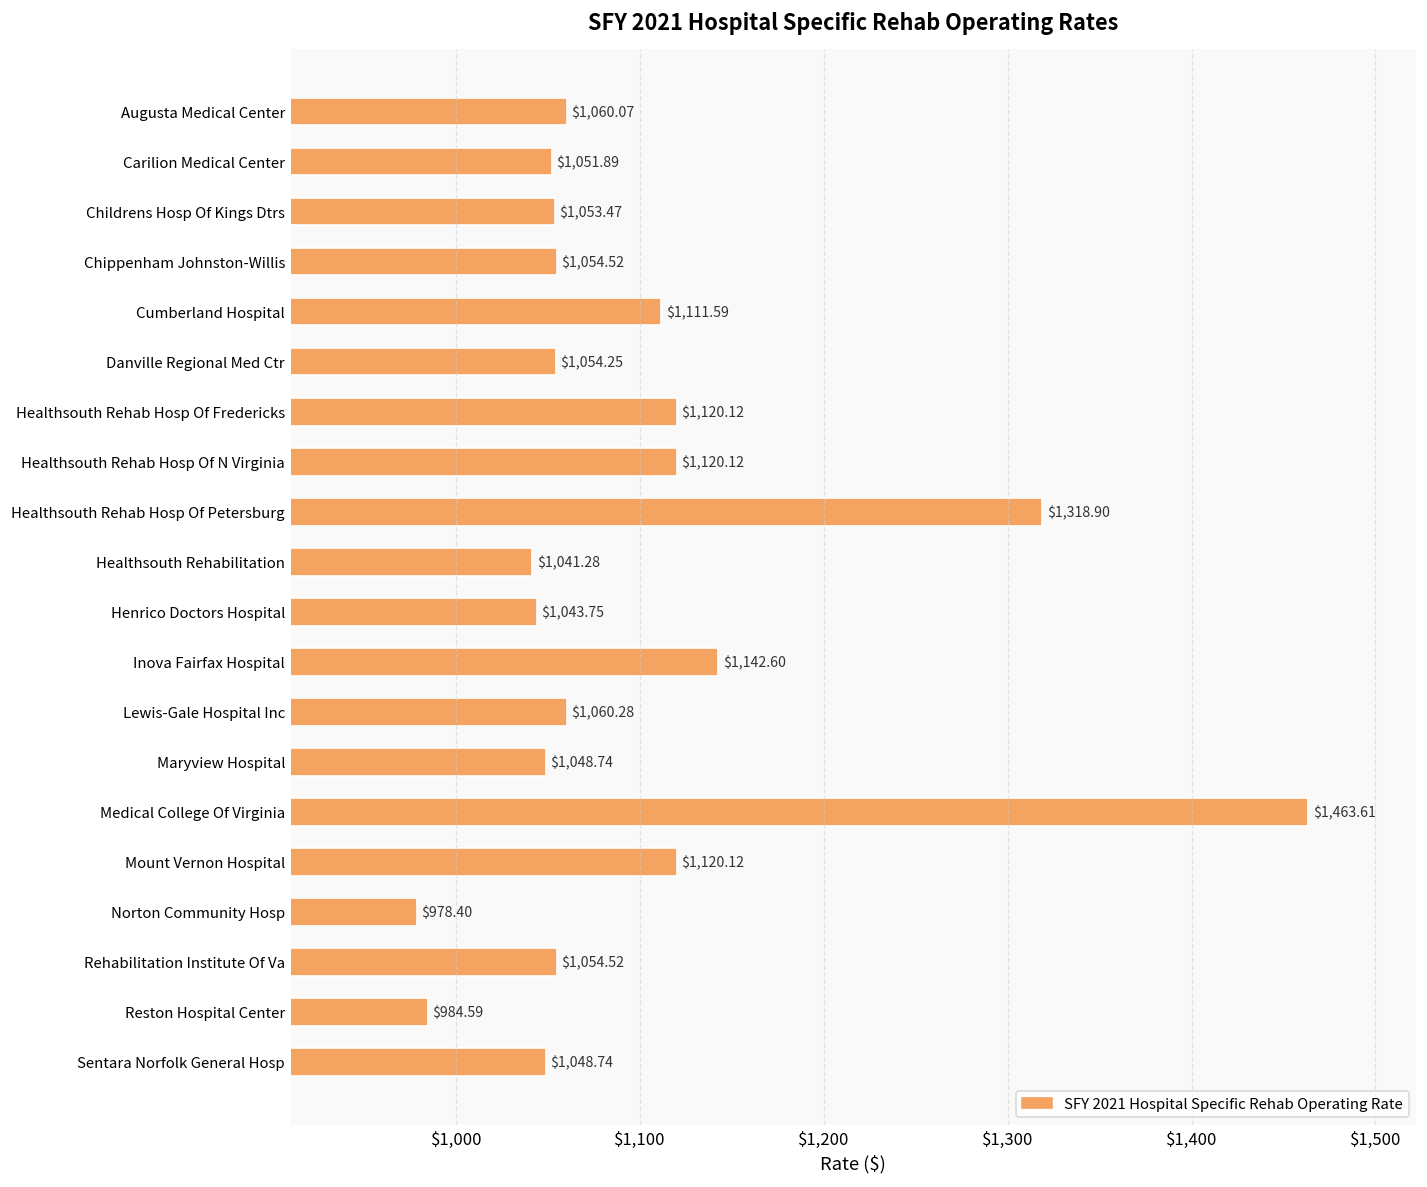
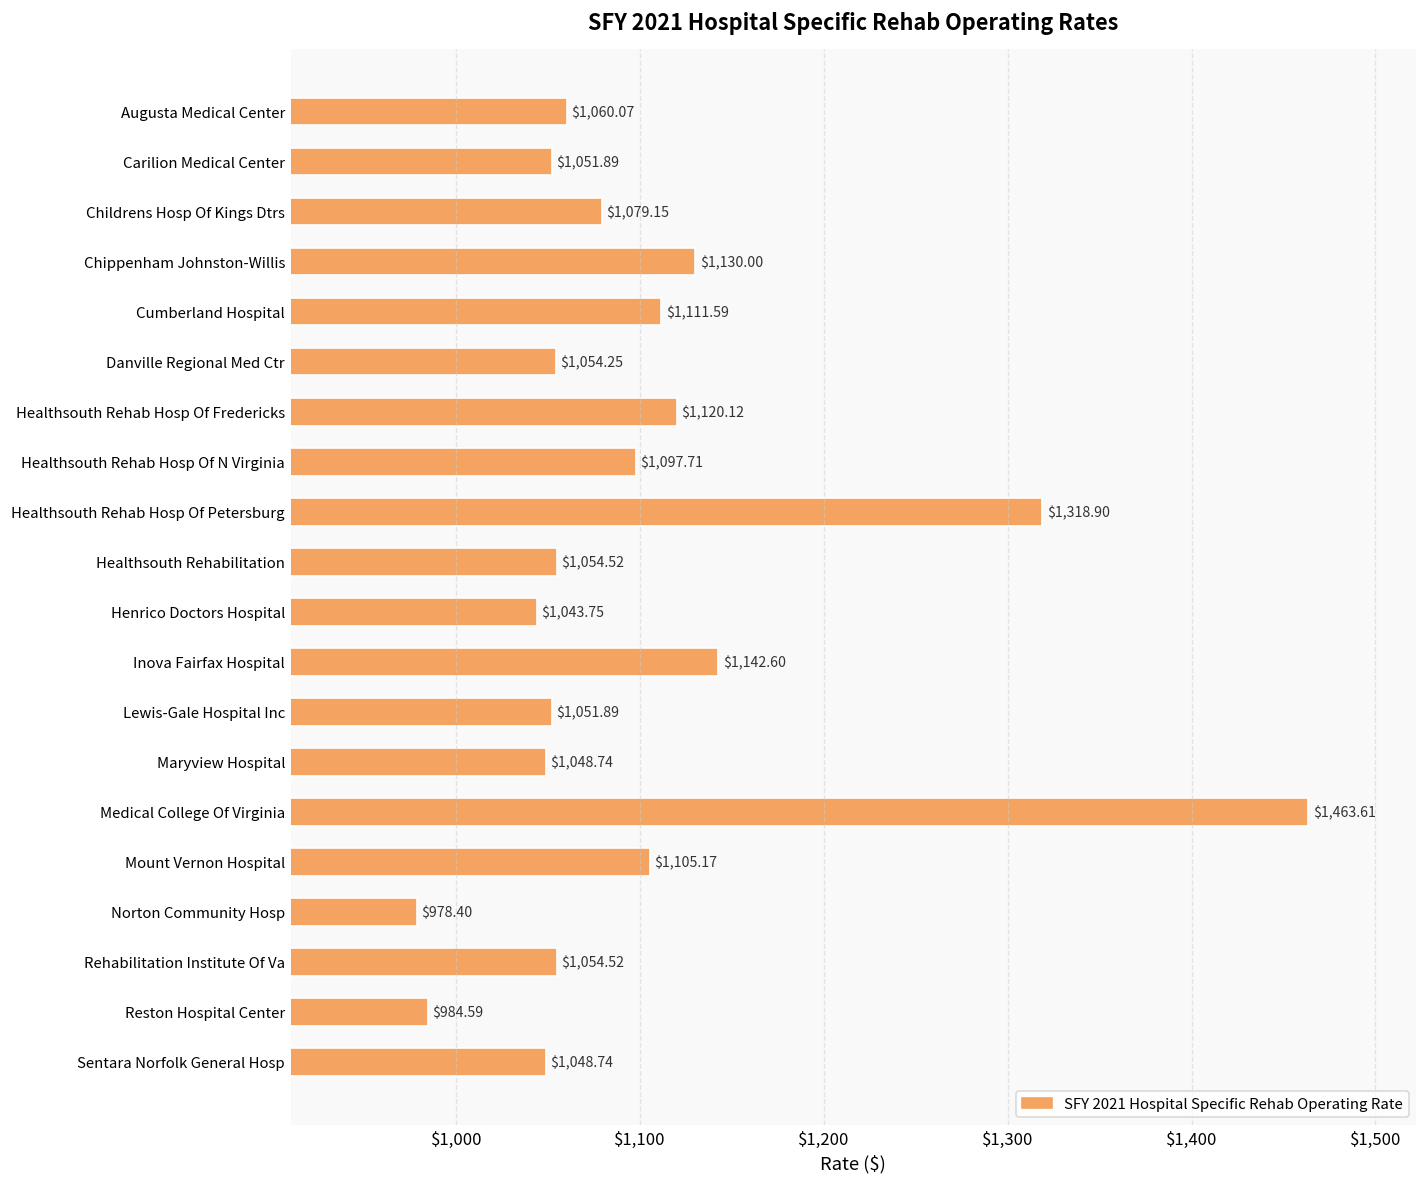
  {
    "Augusta Medical Center": "$1,060.07",
    "Carilion Medical Center": "$1,051.89",
-   "Childrens Hosp Of Kings Dtrs": "$1,053.47",
-   "Chippenham Johnston-Willis": "$1,054.52",
+   "Childrens Hosp Of Kings Dtrs": "$1,079.15",
+   "Chippenham Johnston-Willis": "$1,130.00",
    "Cumberland Hospital": "$1,111.59",
    "Danville Regional Med Ctr": "$1,054.25",
    "Healthsouth Rehab Hosp Of Fredericks": "$1,120.12",
-   "Healthsouth Rehab Hosp Of N Virginia": "$1,120.12",
+   "Healthsouth Rehab Hosp Of N Virginia": "$1,097.71",
    "Healthsouth Rehab Hosp Of Petersburg": "$1,318.90",
-   "Healthsouth Rehabilitation": "$1,041.28",
+   "Healthsouth Rehabilitation": "$1,054.52",
    "Henrico Doctors Hospital": "$1,043.75",
    "Inova Fairfax Hospital": "$1,142.60",
-   "Lewis-Gale Hospital Inc": "$1,060.28",
+   "Lewis-Gale Hospital Inc": "$1,051.89",
    "Maryview Hospital": "$1,048.74",
    "Medical College Of Virginia": "$1,463.61",
-   "Mount Vernon Hospital": "$1,120.12",
+   "Mount Vernon Hospital": "$1,105.17",
    "Norton Community Hosp": "$978.40",
    "Rehabilitation Institute Of Va": "$1,054.52",
    "Reston Hospital Center": "$984.59",
    "Sentara Norfolk General Hosp": "$1,048.74"
  }
